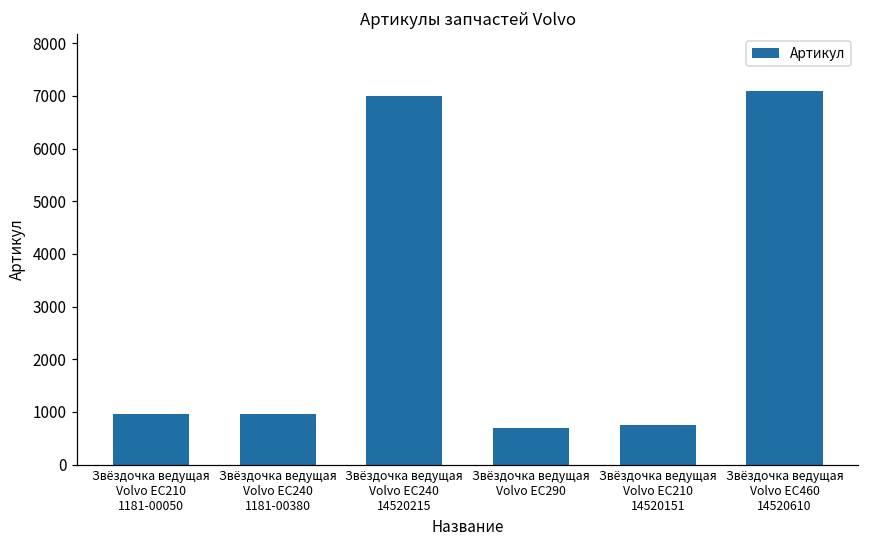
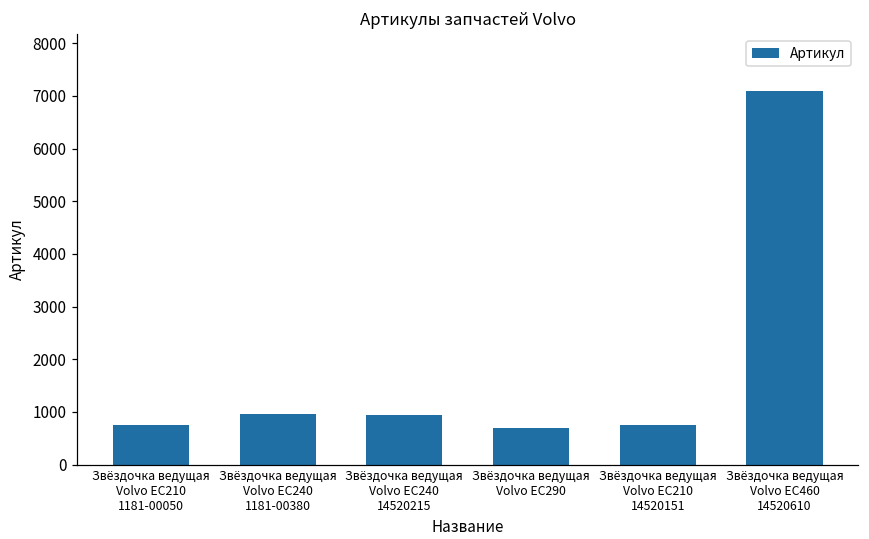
  {
-   "Звёздочка ведущая Volvo EC210 1181-00050": 1000,
+   "Звёздочка ведущая Volvo EC210 1181-00050": 700,
    "Звёздочка ведущая Volvo EC240 1181-00380": 1000,
-   "Звёздочка ведущая Volvo EC240 14520215": 7000,
+   "Звёздочка ведущая Volvo EC240 14520215": 900,
    "Звёздочка ведущая Volvo EC290": 700,
    "Звёздочка ведущая Volvo EC210 14520151": 800,
    "Звёздочка ведущая Volvo EC460 14520610": 7100
  }
